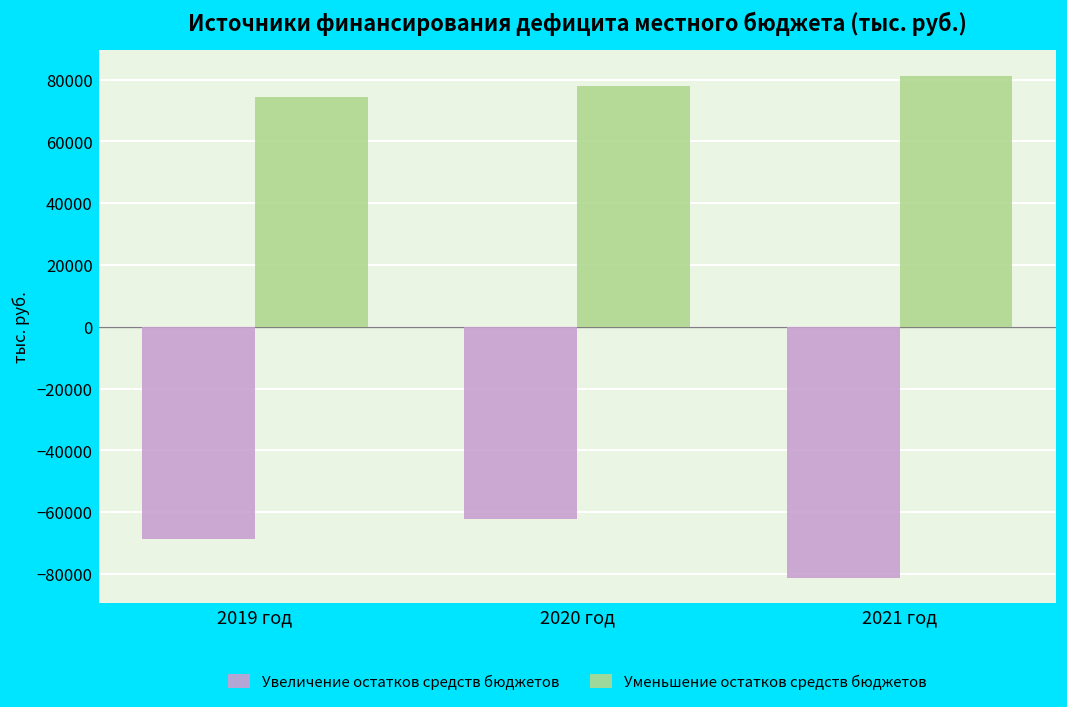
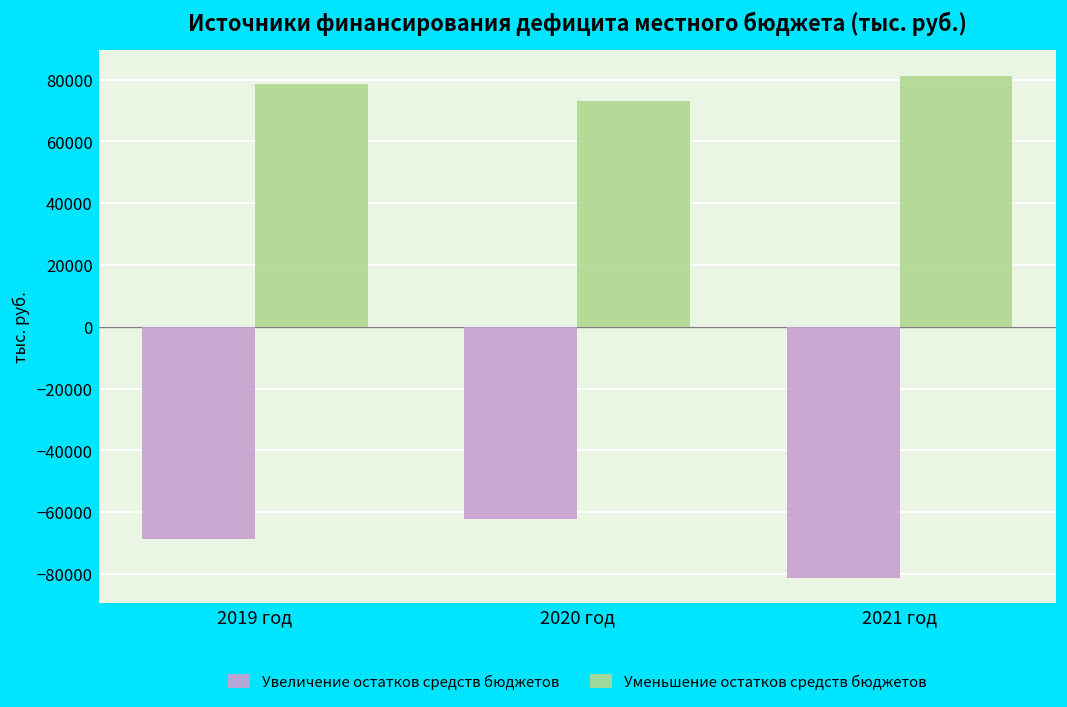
  {
    "Увеличение остатков средств бюджетов": {
      "2019 год": -69000,
      "2020 год": -62000,
      "2021 год": -81000
    },
    "Уменьшение остатков средств бюджетов": {
-     "2019 год": 74000,
-     "2020 год": 78000,
+     "2019 год": 78000,
+     "2020 год": 73000,
      "2021 год": 81000
    }
  }
